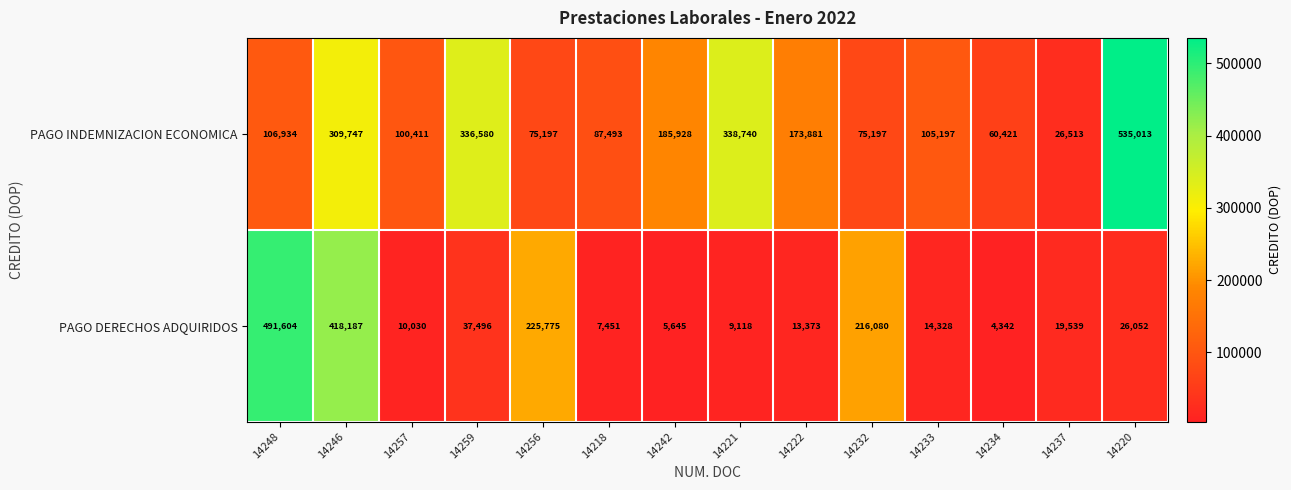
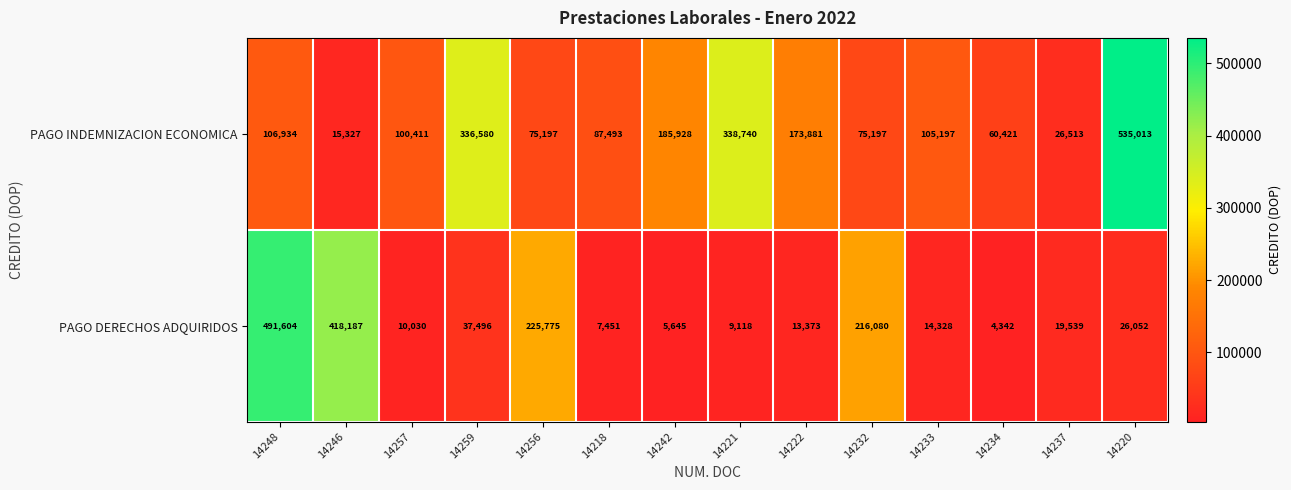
  {
    "PAGO INDEMNIZACION ECONOMICA": {
      "14248": "106,934",
-     "14246": "309,747",
+     "14246": "15,327",
      "14257": "100,411",
      "14259": "336,580",
      "14256": "75,197",
      "14218": "87,493",
      "14242": "185,928",
      "14221": "338,740",
      "14222": "173,881",
      "14232": "75,197",
      "14233": "105,197",
      "14234": "60,421",
      "14237": "26,513",
      "14220": "535,013"
    },
    "PAGO DERECHOS ADQUIRIDOS": {
      "14248": "491,604",
      "14246": "418,187",
      "14257": "10,030",
      "14259": "37,496",
      "14256": "225,775",
      "14218": "7,451",
      "14242": "5,645",
      "14221": "9,118",
      "14222": "13,373",
      "14232": "216,080",
      "14233": "14,328",
      "14234": "4,342",
      "14237": "19,539",
      "14220": "26,052"
    }
  }
